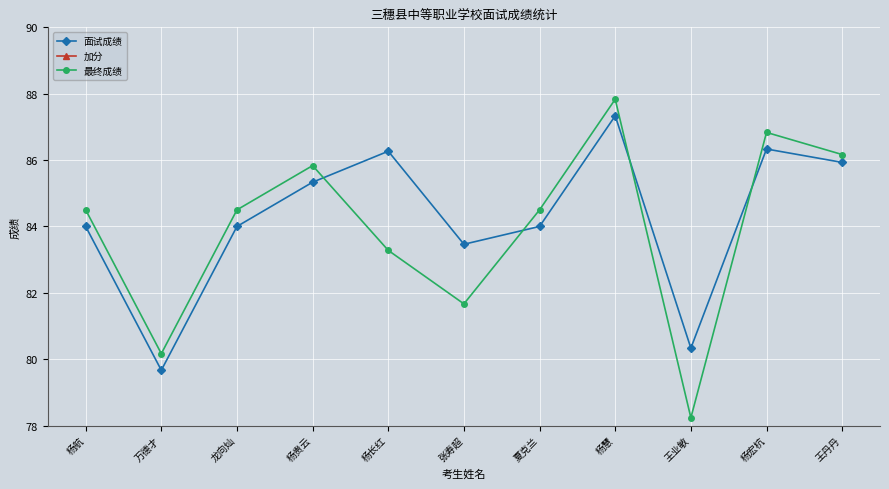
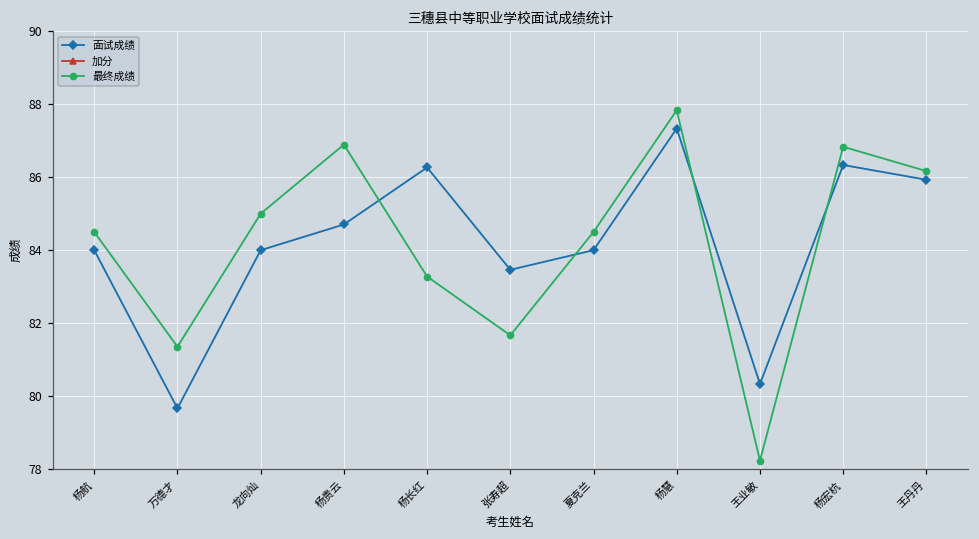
  {
    "面试成绩": {
      "杨航": 84.0,
      "万德才": 79.7,
      "龙向灿": 84.0,
-     "杨贵云": 85.3,
+     "杨贵云": 84.7,
      "杨长红": 86.3,
      "张寿超": 83.5,
      "夏克兰": 84.0,
      "杨慧": 87.3,
      "王业敏": 80.3,
      "杨宏杭": 86.3,
      "王丹丹": 85.9
    },
    "最终成绩": {
      "杨航": 84.5,
-     "万德才": 80.2,
-     "龙向灿": 84.5,
-     "杨贵云": 85.8,
+     "万德才": 81.4,
+     "龙向灿": 85.0,
+     "杨贵云": 86.9,
      "杨长红": 83.3,
      "张寿超": 81.7,
      "夏克兰": 84.5,
      "杨慧": 87.8,
      "王业敏": 78.2,
      "杨宏杭": 86.8,
      "王丹丹": 86.2
    }
  }
